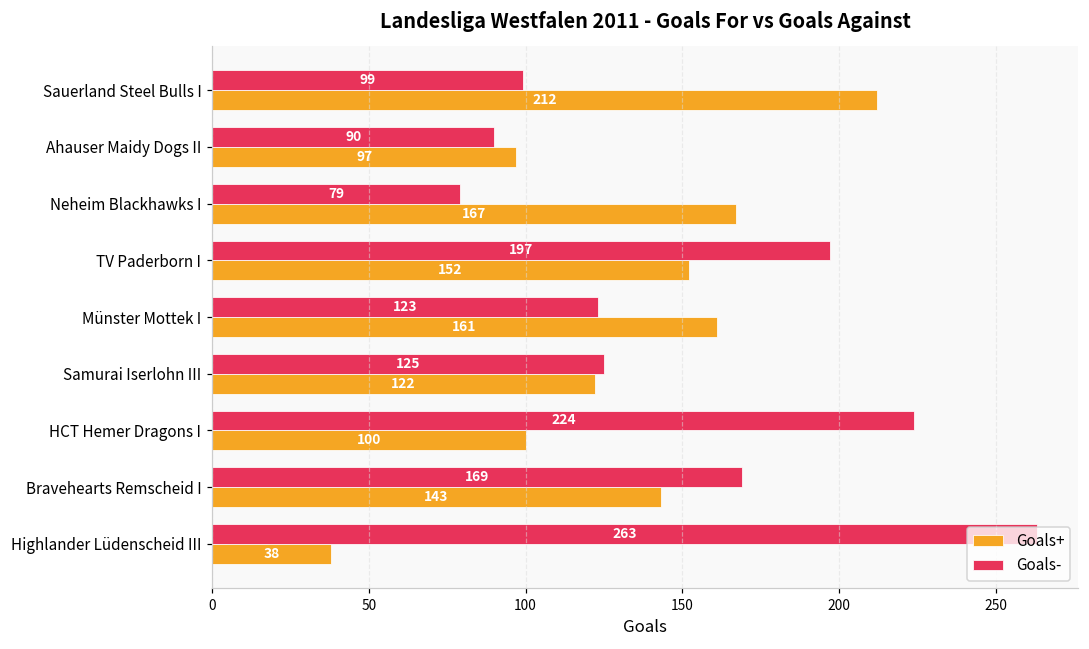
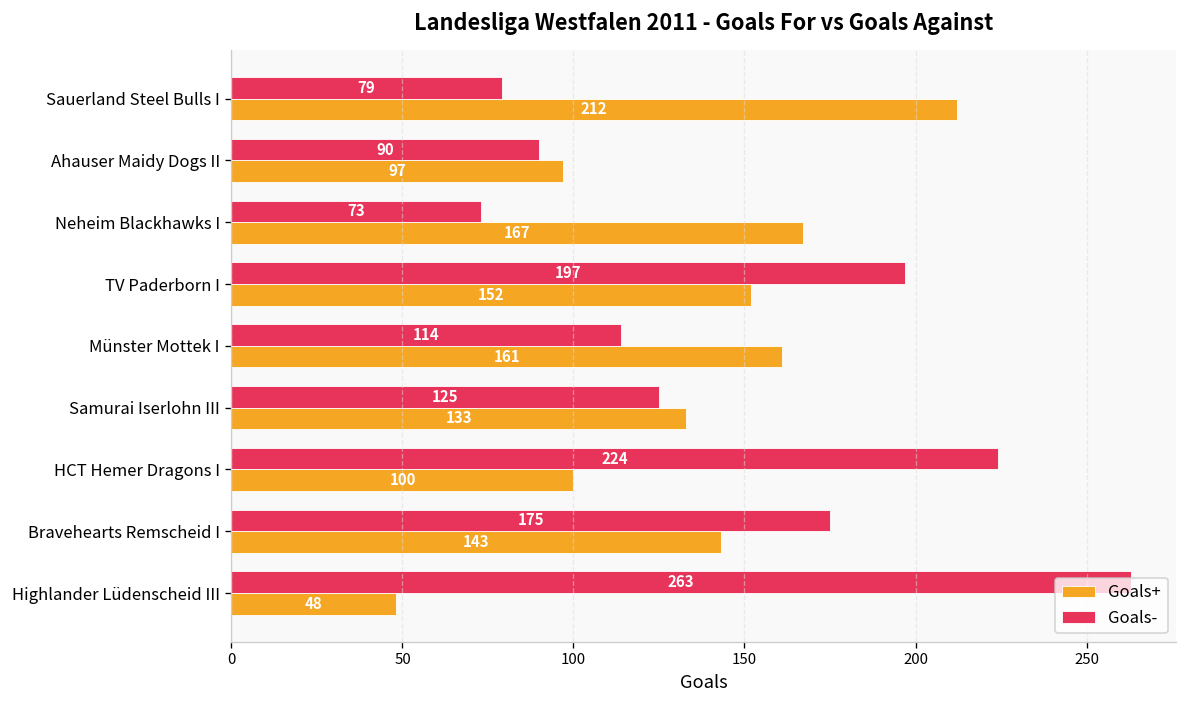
  {
    "Goals+": {
      "Sauerland Steel Bulls I": 212,
      "Ahauser Maidy Dogs II": 97,
      "Neheim Blackhawks I": 167,
      "TV Paderborn I": 152,
      "Münster Mottek I": 161,
-     "Samurai Iserlohn III": 122,
+     "Samurai Iserlohn III": 133,
      "HCT Hemer Dragons I": 100,
      "Bravehearts Remscheid I": 143,
-     "Highlander Lüdenscheid III": 38
+     "Highlander Lüdenscheid III": 48
    },
    "Goals-": {
-     "Sauerland Steel Bulls I": 99,
+     "Sauerland Steel Bulls I": 79,
      "Ahauser Maidy Dogs II": 90,
-     "Neheim Blackhawks I": 79,
+     "Neheim Blackhawks I": 73,
      "TV Paderborn I": 197,
-     "Münster Mottek I": 123,
+     "Münster Mottek I": 114,
      "Samurai Iserlohn III": 125,
      "HCT Hemer Dragons I": 224,
-     "Bravehearts Remscheid I": 169
+     "Bravehearts Remscheid I": 175
    }
  }
